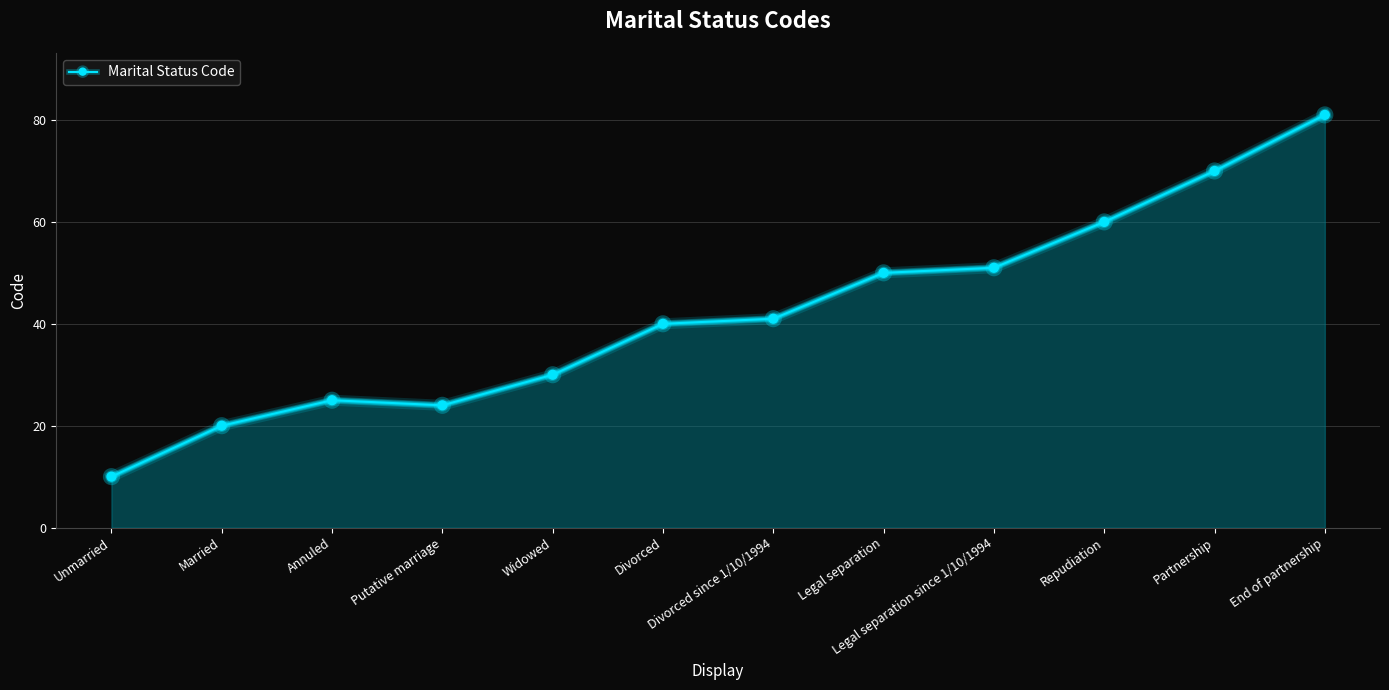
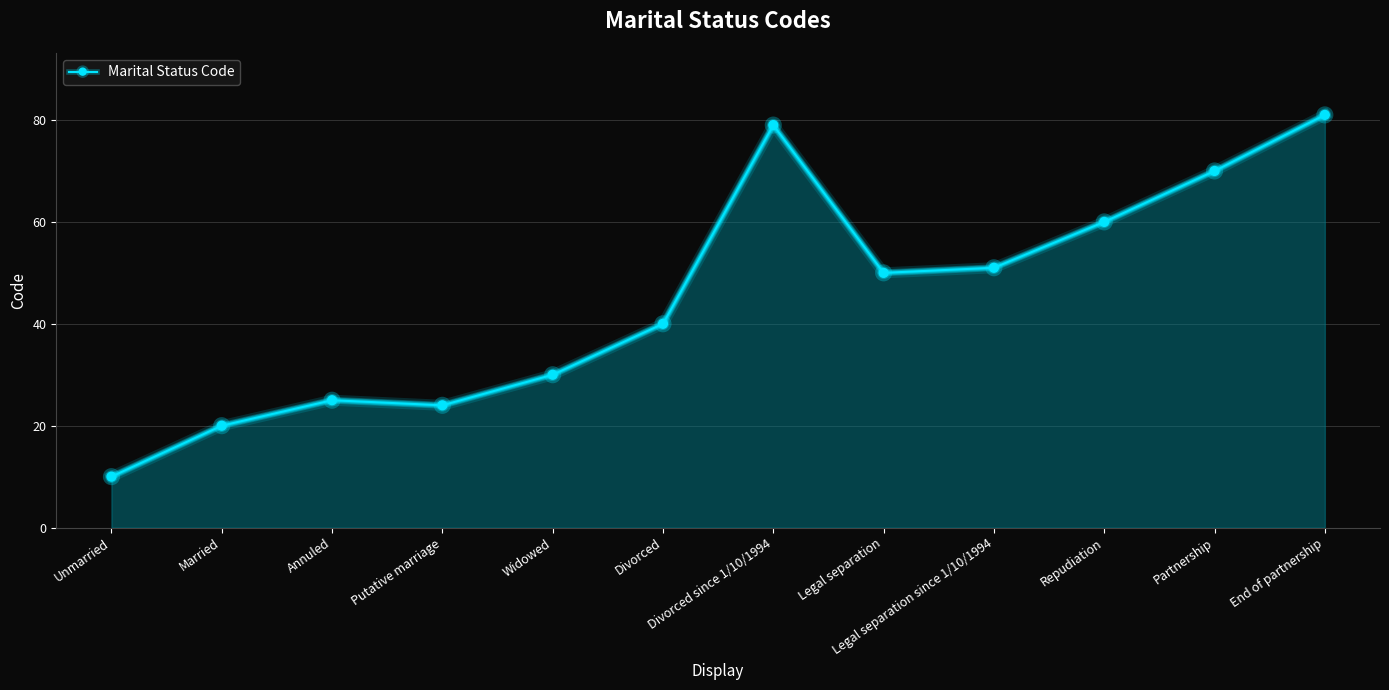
  {
    "Unmarried": 10,
    "Married": 20,
    "Annuled": 25,
    "Putative marriage": 24,
    "Widowed": 30,
    "Divorced": 40,
-   "Divorced since 1/10/1994": 41,
+   "Divorced since 1/10/1994": 79,
    "Legal separation": 50,
    "Legal separation since 1/10/1994": 51,
    "Repudiation": 60,
    "Partnership": 70,
    "End of partnership": 81
  }
